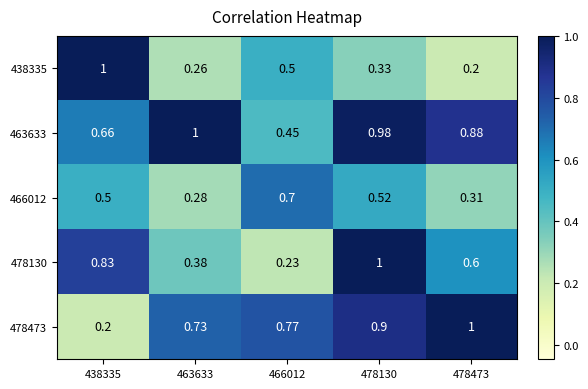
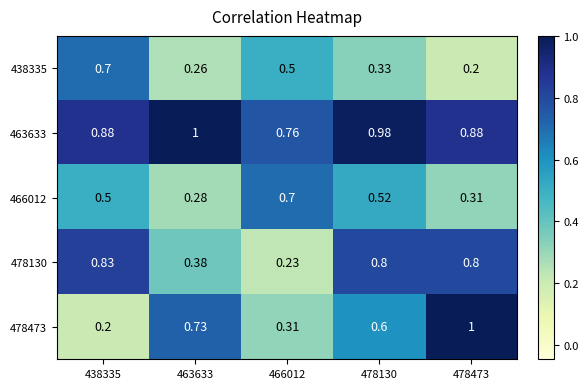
  {
    "438335": {
-     "438335": 1,
+     "438335": 0.7,
      "463633": 0.26,
      "466012": 0.5,
      "478130": 0.33,
      "478473": 0.2
    },
    "463633": {
-     "438335": 0.66,
+     "438335": 0.88,
      "463633": 1,
-     "466012": 0.45,
+     "466012": 0.76,
      "478130": 0.98,
      "478473": 0.88
    },
    "466012": {
      "438335": 0.5,
      "463633": 0.28,
      "466012": 0.7,
      "478130": 0.52,
      "478473": 0.31
    },
    "478130": {
      "438335": 0.83,
      "463633": 0.38,
      "466012": 0.23,
-     "478130": 1,
-     "478473": 0.6
+     "478130": 0.8,
+     "478473": 0.8
    },
    "478473": {
      "438335": 0.2,
      "463633": 0.73,
-     "466012": 0.77,
-     "478130": 0.9,
+     "466012": 0.31,
+     "478130": 0.6,
      "478473": 1
    }
  }
